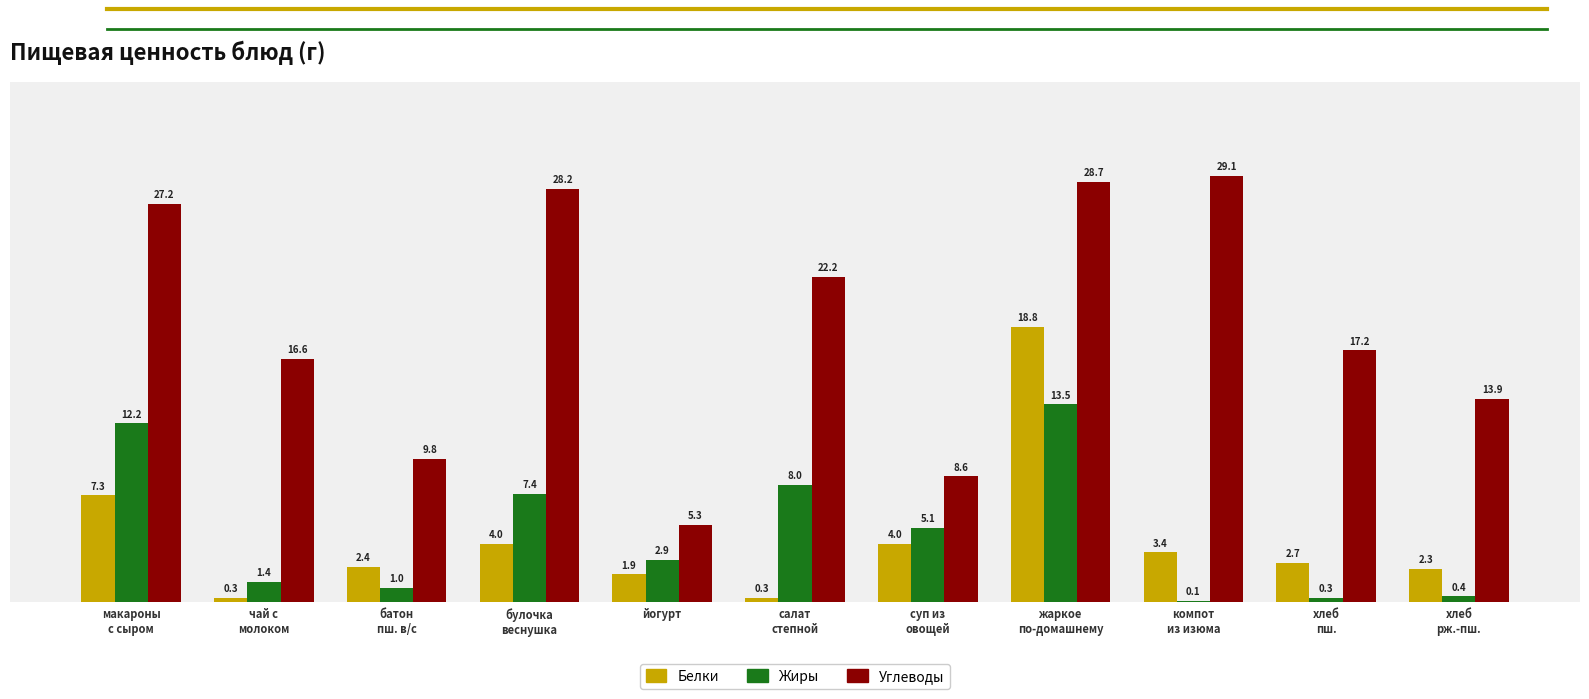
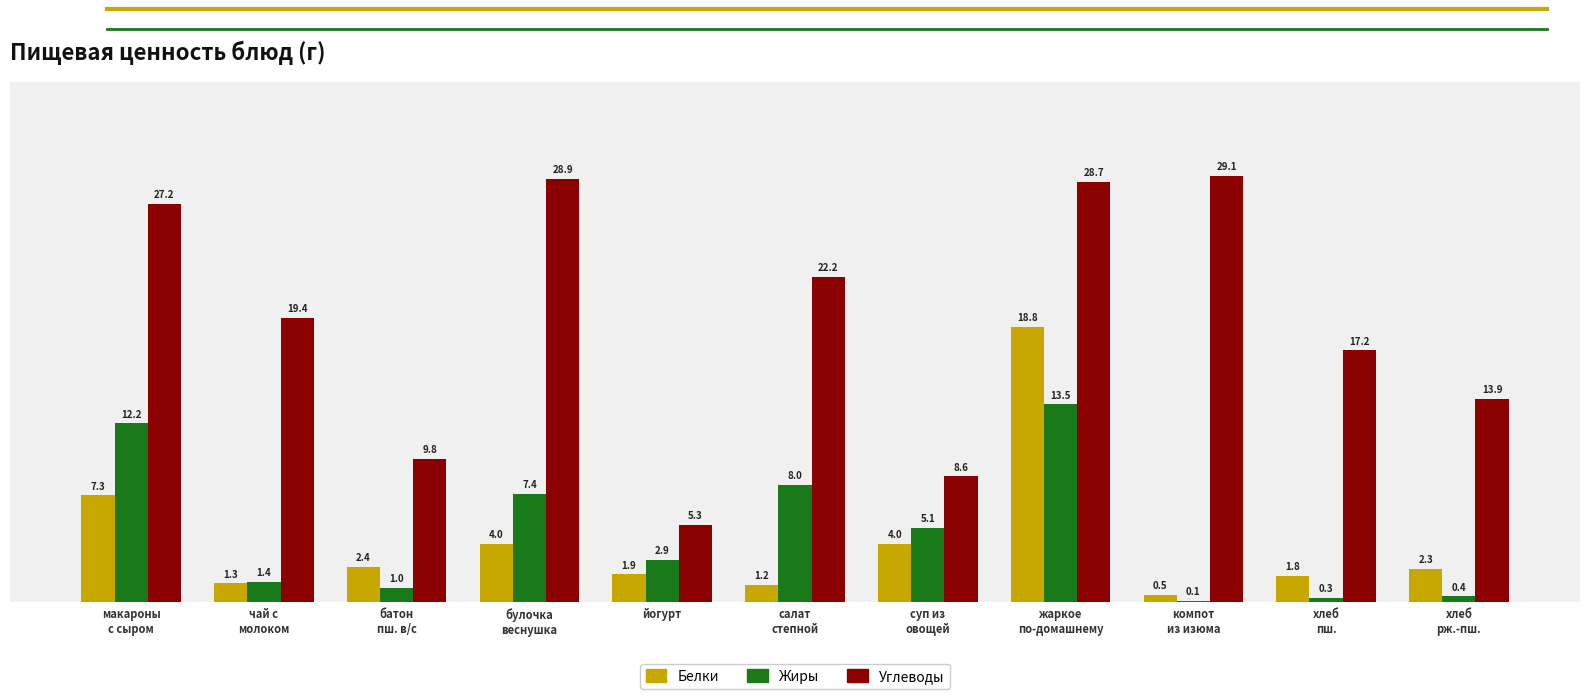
  {
    "Белки": {
      "макароны с сыром": 7.3,
-     "чай с молоком": 0.3,
+     "чай с молоком": 1.3,
      "батон пш. в/с": 2.4,
      "булочка веснушка": 4.0,
      "йогурт": 1.9,
-     "салат степной": 0.3,
+     "салат степной": 1.2,
      "суп из овощей": 4.0,
      "жаркое по-домашнему": 18.8,
-     "компот из изюма": 3.4,
-     "хлеб пш.": 2.7,
+     "компот из изюма": 0.5,
+     "хлеб пш.": 1.8,
      "хлеб рж.-пш.": 2.3
    },
    "Жиры": {
      "макароны с сыром": 12.2,
      "чай с молоком": 1.4,
      "батон пш. в/с": 1.0,
      "булочка веснушка": 7.4,
      "йогурт": 2.9,
      "салат степной": 8.0,
      "суп из овощей": 5.1,
      "жаркое по-домашнему": 13.5,
      "компот из изюма": 0.1,
      "хлеб пш.": 0.3,
      "хлеб рж.-пш.": 0.4
    },
    "Углеводы": {
      "макароны с сыром": 27.2,
-     "чай с молоком": 16.6,
+     "чай с молоком": 19.4,
      "батон пш. в/с": 9.8,
-     "булочка веснушка": 28.2,
+     "булочка веснушка": 28.9,
      "йогурт": 5.3,
      "салат степной": 22.2,
      "суп из овощей": 8.6,
      "жаркое по-домашнему": 28.7,
      "компот из изюма": 29.1,
      "хлеб пш.": 17.2,
      "хлеб рж.-пш.": 13.9
    }
  }
